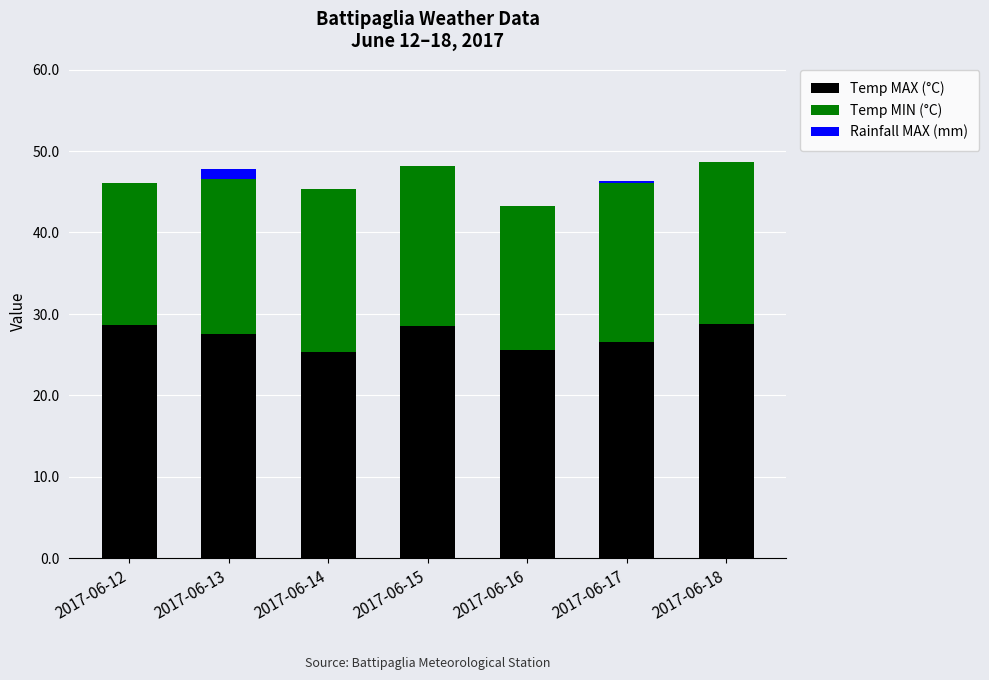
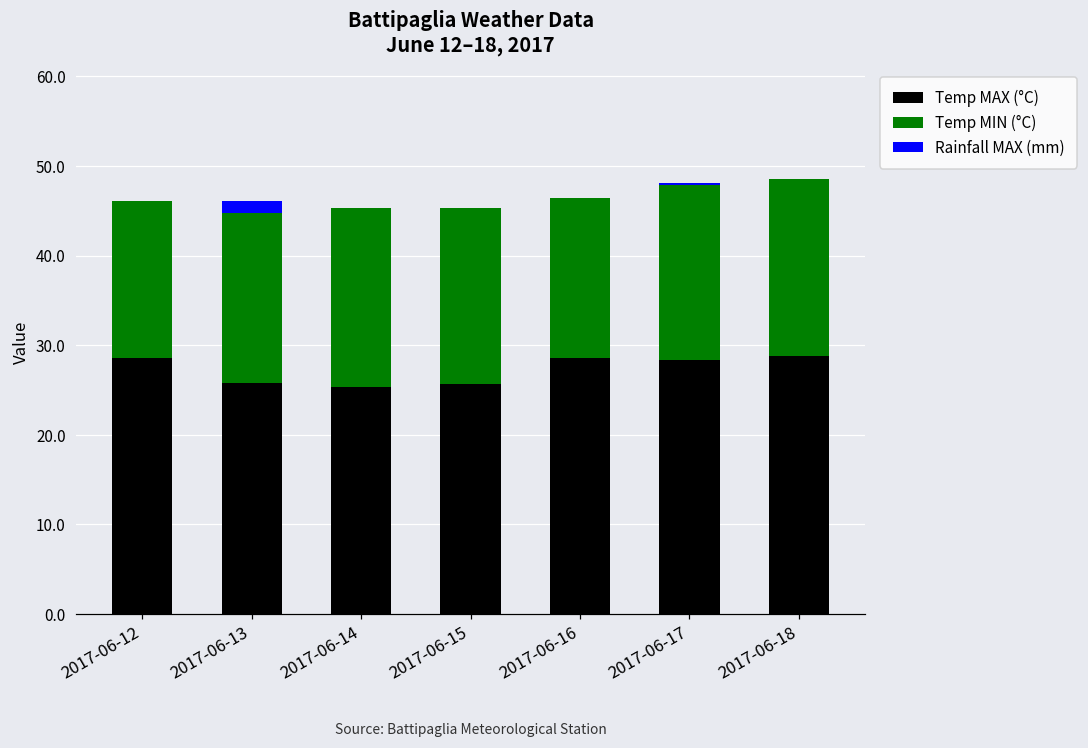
  {
    "Temp MAX (°C)": {
      "2017-06-12": 29,
-     "2017-06-13": 28,
+     "2017-06-13": 26,
      "2017-06-14": 25,
-     "2017-06-15": 29,
-     "2017-06-16": 26,
-     "2017-06-17": 27,
+     "2017-06-15": 26,
+     "2017-06-16": 29,
+     "2017-06-17": 28,
      "2017-06-18": 29
    },
    "Temp MIN (°C)": {
      "2017-06-12": 18,
      "2017-06-13": 19,
      "2017-06-14": 20,
      "2017-06-15": 20,
      "2017-06-16": 18,
      "2017-06-17": 20,
      "2017-06-18": 20
    },
    "Rainfall MAX (mm)": {
      "2017-06-12": 0,
      "2017-06-13": 1,
      "2017-06-14": 0,
      "2017-06-15": 0,
      "2017-06-16": 0,
      "2017-06-18": 0
    }
  }
